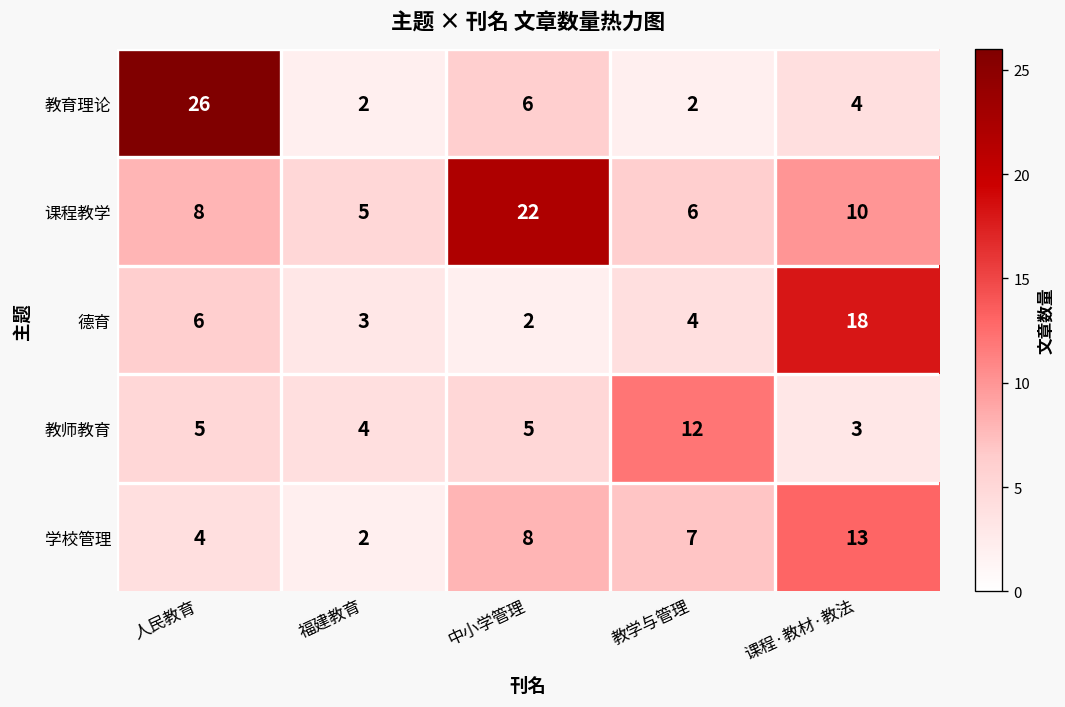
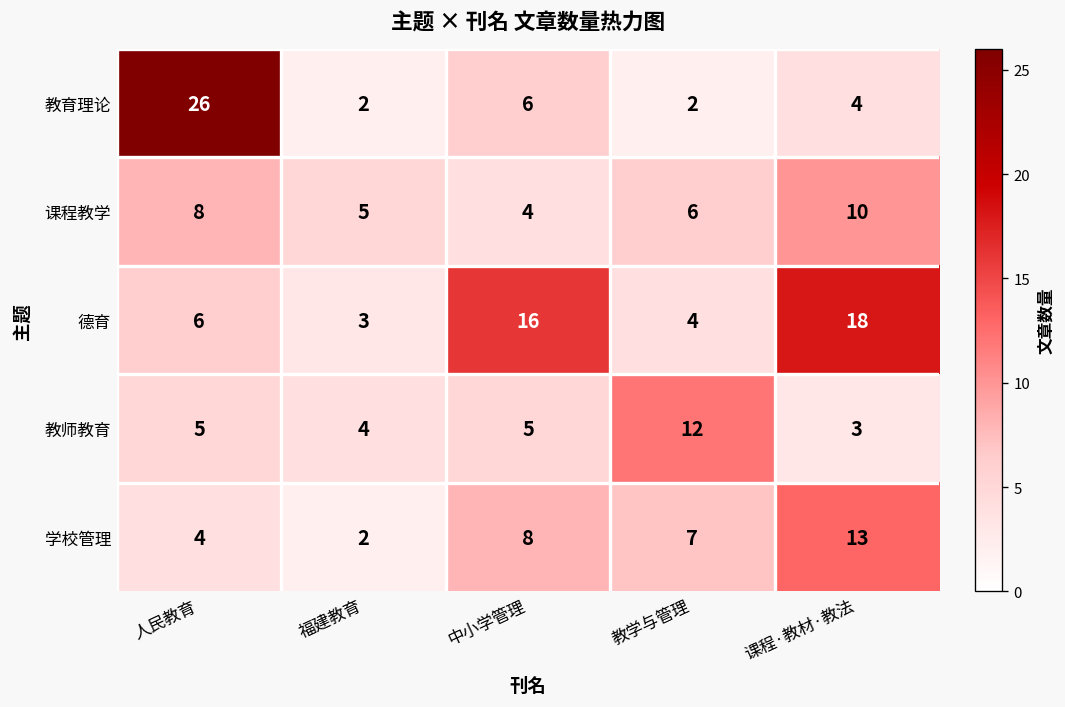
  {
    "教育理论": {
      "人民教育": 26,
      "福建教育": 2,
      "中小学管理": 6,
      "教学与管理": 2,
      "课程·教材·教法": 4
    },
    "课程教学": {
      "人民教育": 8,
      "福建教育": 5,
-     "中小学管理": 22,
+     "中小学管理": 4,
      "教学与管理": 6,
      "课程·教材·教法": 10
    },
    "德育": {
      "人民教育": 6,
      "福建教育": 3,
-     "中小学管理": 2,
+     "中小学管理": 16,
      "教学与管理": 4,
      "课程·教材·教法": 18
    },
    "教师教育": {
      "人民教育": 5,
      "福建教育": 4,
      "中小学管理": 5,
      "教学与管理": 12,
      "课程·教材·教法": 3
    },
    "学校管理": {
      "人民教育": 4,
      "福建教育": 2,
      "中小学管理": 8,
      "教学与管理": 7,
      "课程·教材·教法": 13
    }
  }
